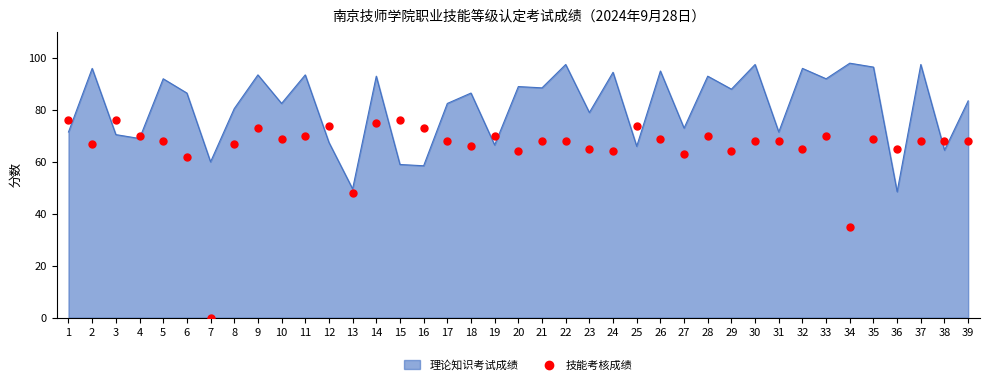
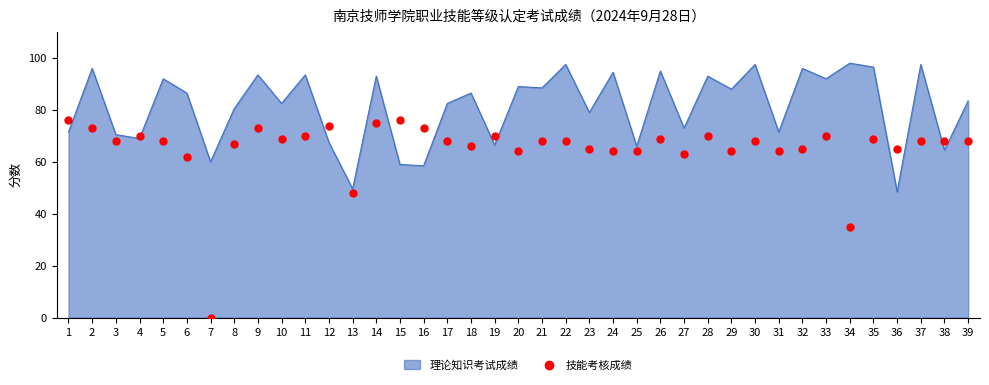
  {
    "理论知识考试成绩": {
      "1": 72,
      "2": 96,
      "3": 71,
      "4": 69,
      "5": 92,
      "6": 87,
      "7": 60,
      "8": 81,
      "9": 94,
      "10": 83,
      "11": 94,
      "12": 68,
      "13": 50,
      "14": 93,
      "15": 59,
      "16": 59,
      "17": 83,
      "18": 87,
      "19": 67,
      "20": 89,
      "21": 89,
      "22": 98,
      "23": 79,
      "24": 95,
      "25": 66,
      "26": 95,
      "27": 73,
      "28": 93,
      "29": 88,
      "30": 98,
      "31": 72,
      "32": 96,
      "33": 92,
      "34": 98,
      "35": 97,
      "36": 49,
      "37": 98,
      "38": 65,
      "39": 84
    },
    "技能考核成绩": {
-     "2": 67,
-     "3": 76,
-     "25": 74,
-     "31": 68
+     "2": 73,
+     "3": 68,
+     "25": 64,
+     "31": 64
    }
  }
